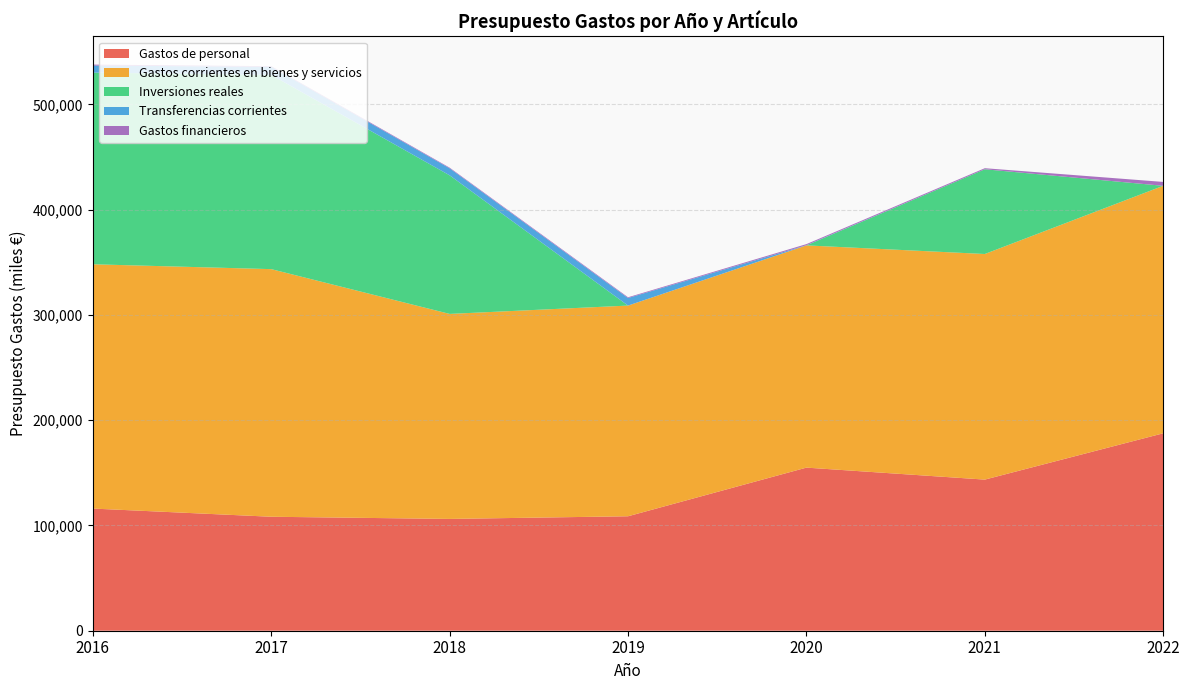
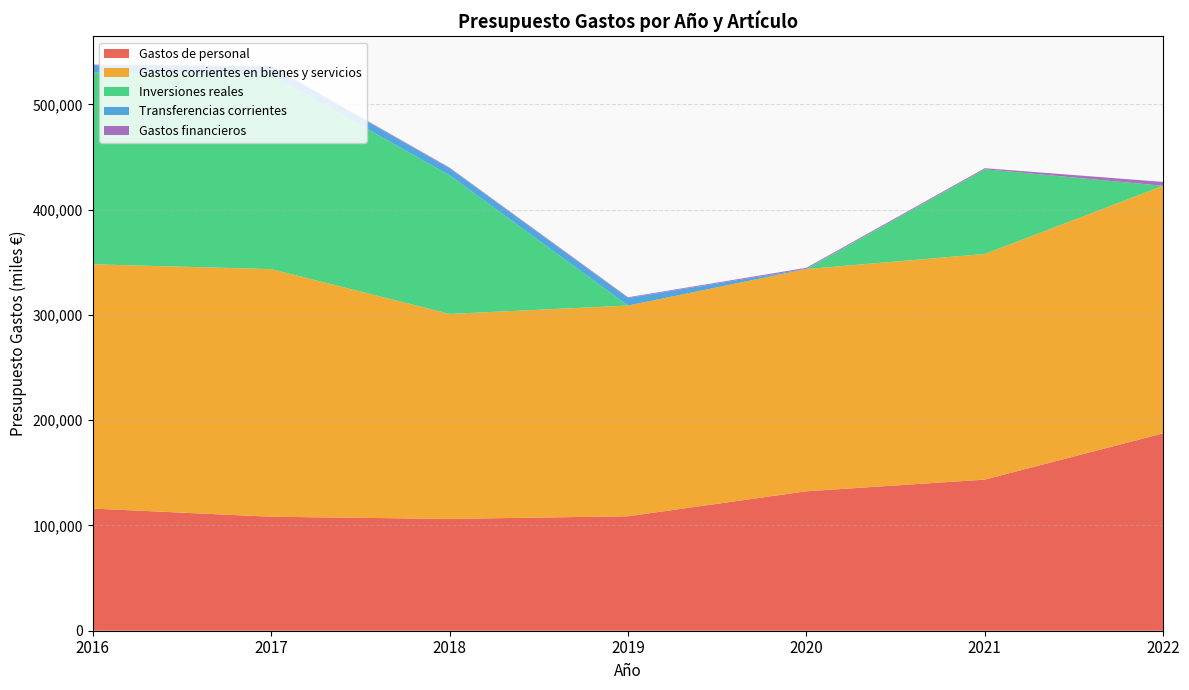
  {
    "Gastos de personal": {
      "2016": "116,000",
      "2017": "108,000",
      "2018": "106,000",
      "2019": "109,000",
-     "2020": "155,000",
+     "2020": "132,000",
      "2021": "144,000",
      "2022": "188,000"
    },
    "Gastos corrientes en bienes y servicios": {
      "2016": "232,000",
      "2017": "235,000",
      "2018": "195,000",
      "2021": "214,000"
    },
    "Inversiones reales": {
      "2016": "182,000",
      "2018": "132,000"
    },
    "Gastos financieros": {
      "2022": "4,000"
    }
  }
